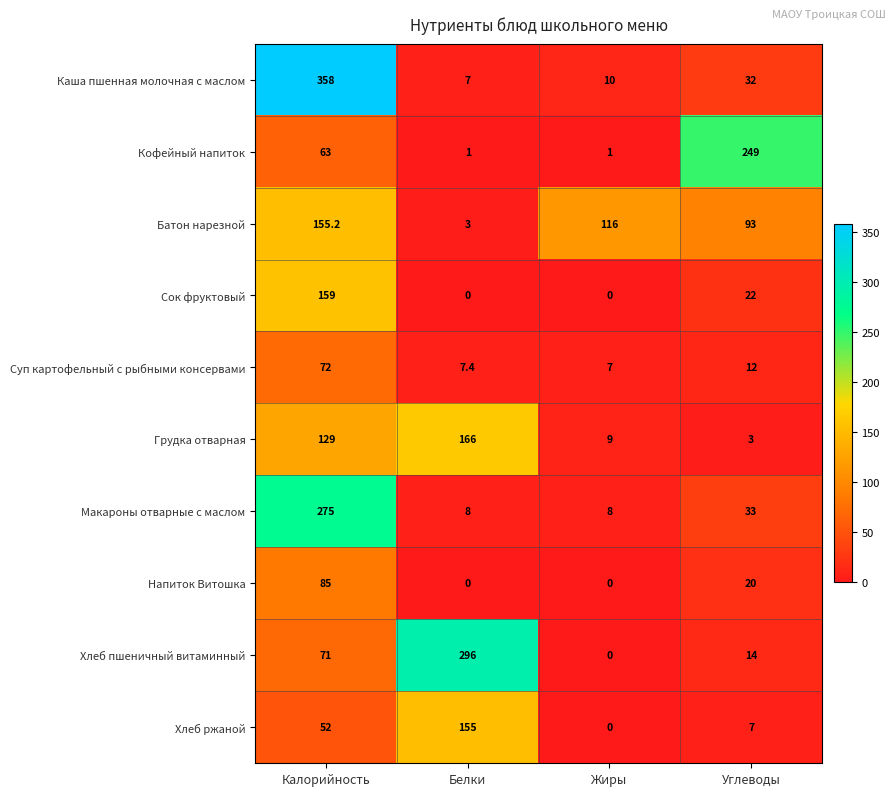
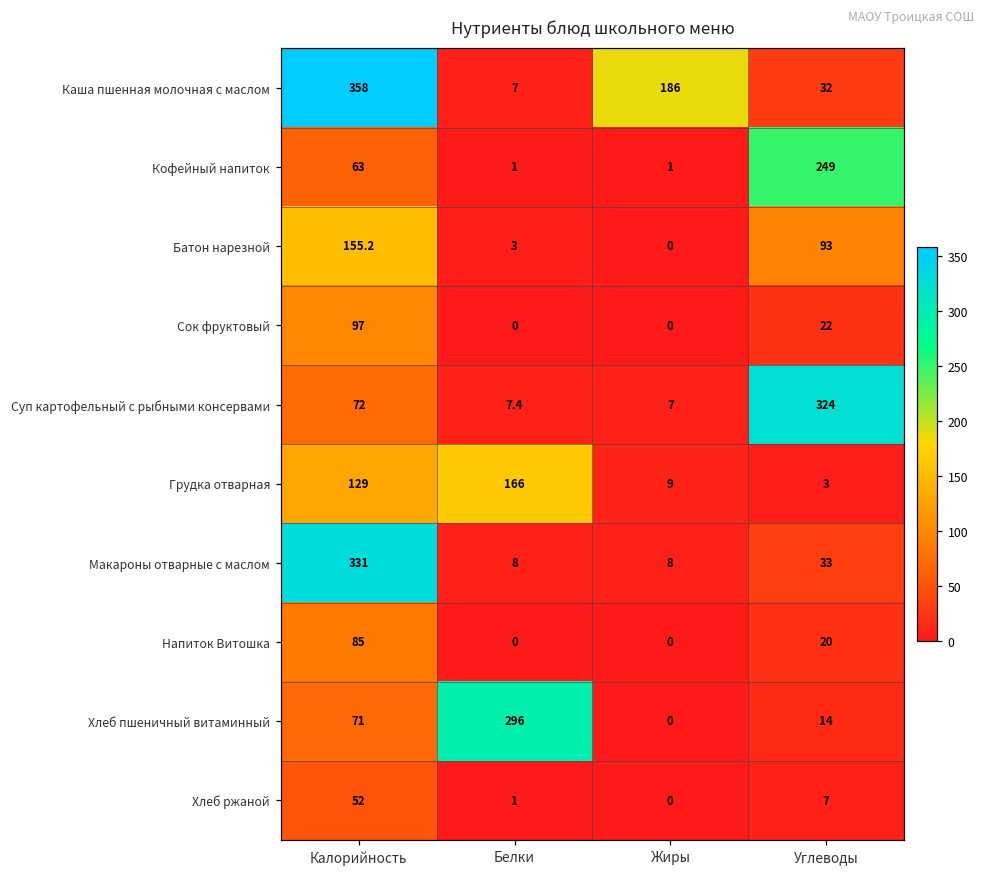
  {
    "Каша пшенная молочная с маслом": {
      "Калорийность": 358,
      "Белки": 7,
-     "Жиры": 10,
+     "Жиры": 186,
      "Углеводы": 32
    },
    "Кофейный напиток": {
      "Калорийность": 63,
      "Белки": 1,
      "Жиры": 1,
      "Углеводы": 249
    },
    "Батон нарезной": {
      "Калорийность": 155.2,
      "Белки": 3,
-     "Жиры": 116,
+     "Жиры": 0,
      "Углеводы": 93
    },
    "Сок фруктовый": {
-     "Калорийность": 159,
+     "Калорийность": 97,
      "Белки": 0,
      "Жиры": 0,
      "Углеводы": 22
    },
    "Суп картофельный с рыбными консервами": {
      "Калорийность": 72,
      "Белки": 7.4,
      "Жиры": 7,
-     "Углеводы": 12
+     "Углеводы": 324
    },
    "Грудка отварная": {
      "Калорийность": 129,
      "Белки": 166,
      "Жиры": 9,
      "Углеводы": 3
    },
    "Макароны отварные с маслом": {
-     "Калорийность": 275,
+     "Калорийность": 331,
      "Белки": 8,
      "Жиры": 8,
      "Углеводы": 33
    },
    "Напиток Витошка": {
      "Калорийность": 85,
      "Белки": 0,
      "Жиры": 0,
      "Углеводы": 20
    },
    "Хлеб пшеничный витаминный": {
      "Калорийность": 71,
      "Белки": 296,
      "Жиры": 0,
      "Углеводы": 14
    },
    "Хлеб ржаной": {
      "Калорийность": 52,
-     "Белки": 155,
+     "Белки": 1,
      "Жиры": 0,
      "Углеводы": 7
    }
  }
